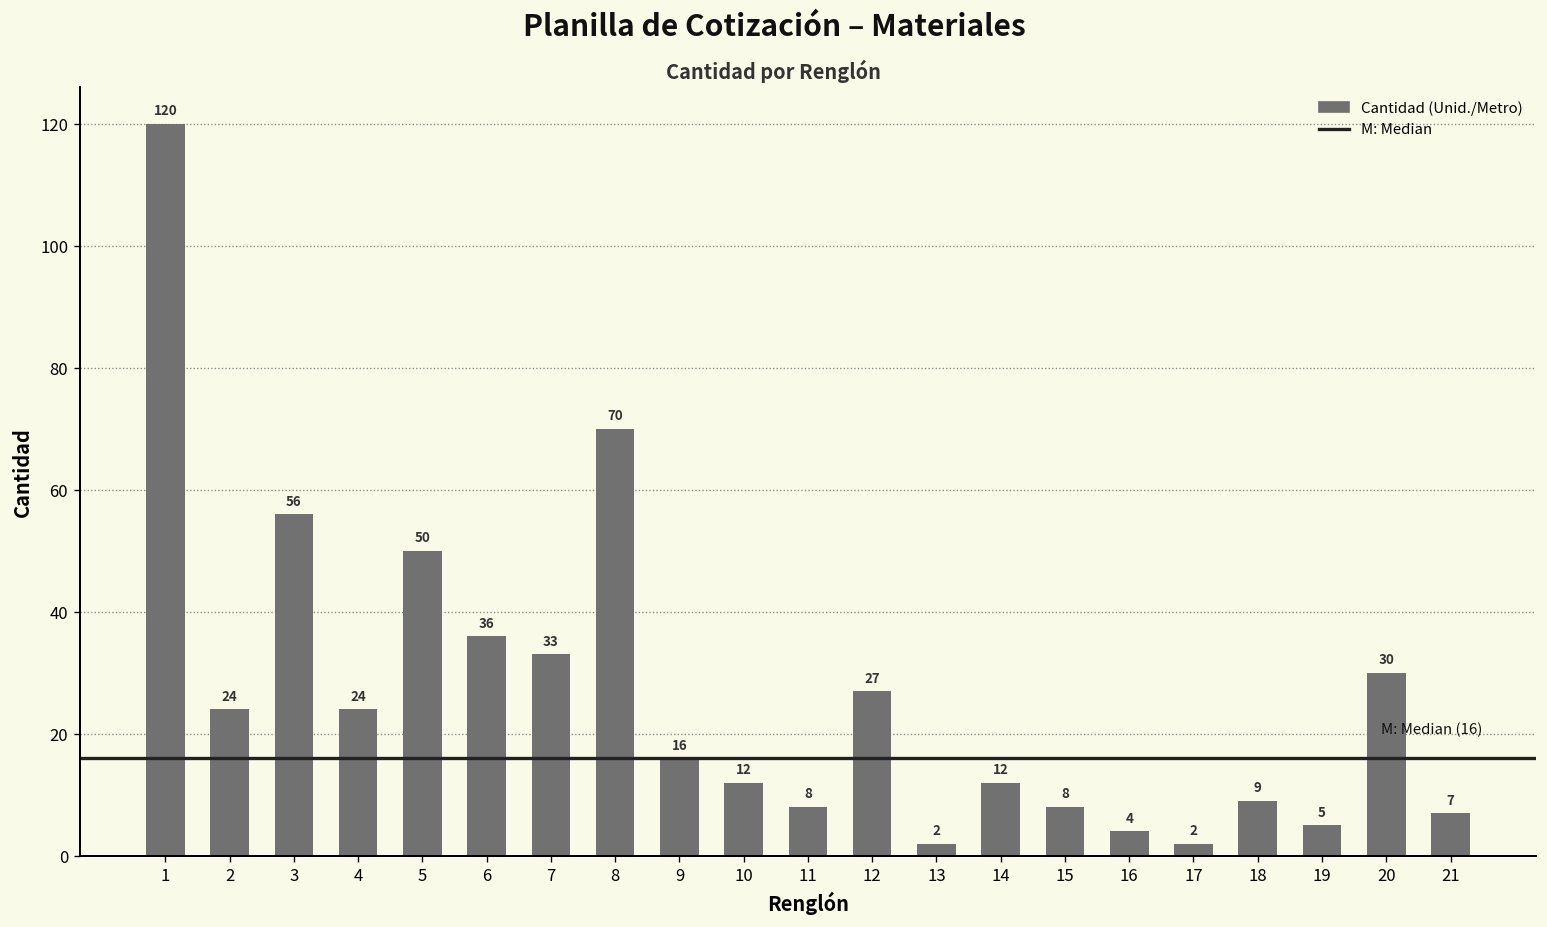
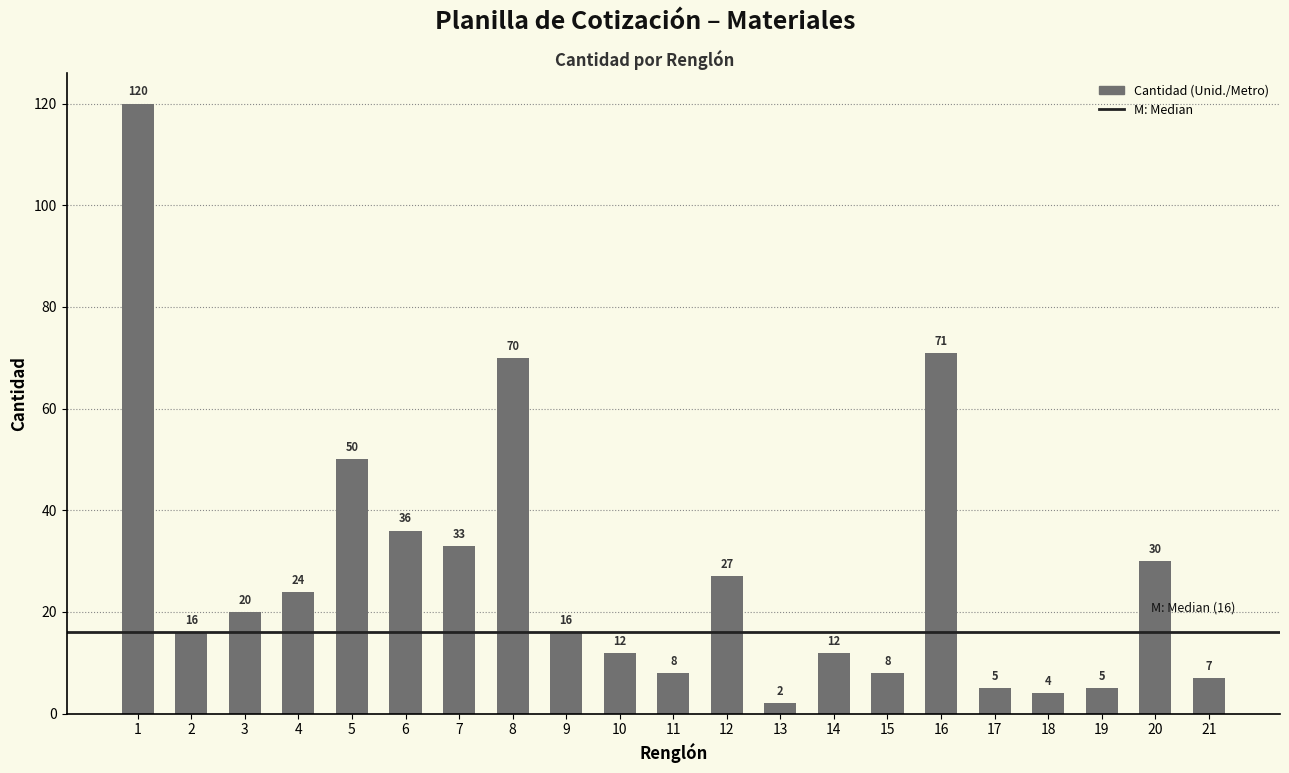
  {
    "1": 120,
-   "2": 24,
-   "3": 56,
+   "2": 16,
+   "3": 20,
    "4": 24,
    "5": 50,
    "6": 36,
    "7": 33,
    "8": 70,
    "9": 16,
    "10": 12,
    "11": 8,
    "12": 27,
    "13": 2,
    "14": 12,
    "15": 8,
-   "16": 4,
-   "17": 2,
-   "18": 9,
+   "16": 71,
+   "17": 5,
+   "18": 4,
    "19": 5,
    "20": 30,
    "21": 7
  }
